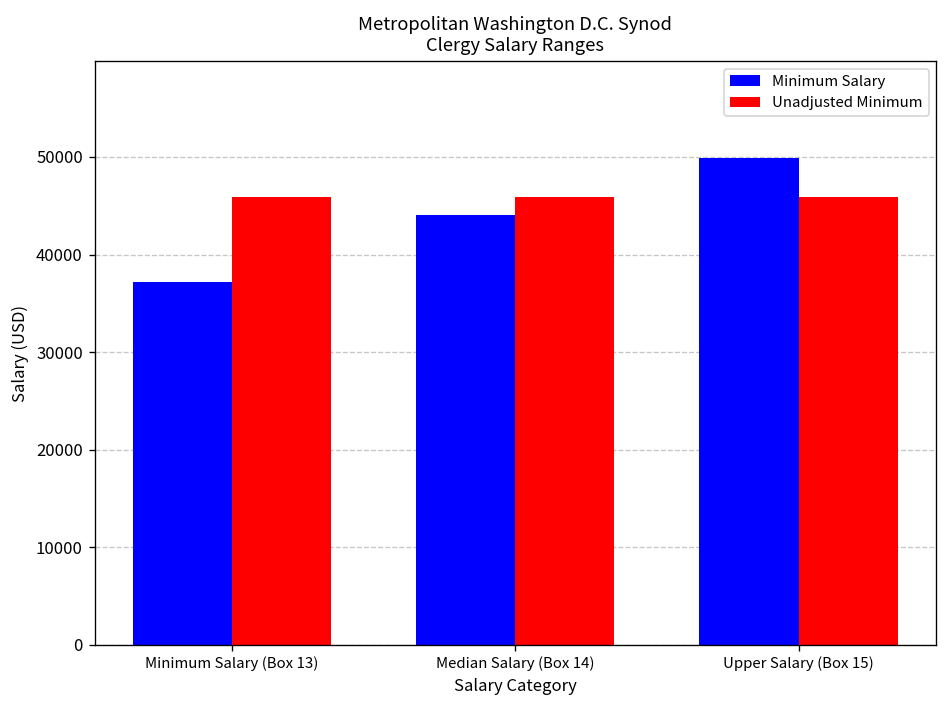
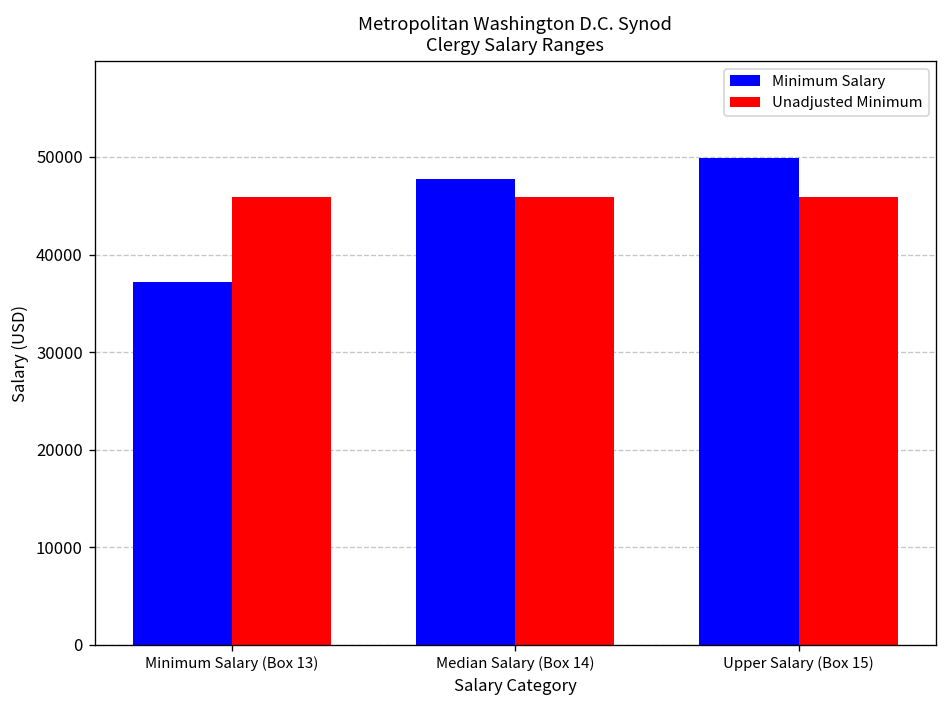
  {
    "Minimum Salary": {
      "Minimum Salary (Box 13)": 37000,
-     "Median Salary (Box 14)": 44000,
+     "Median Salary (Box 14)": 48000,
      "Upper Salary (Box 15)": 50000
    },
    "Unadjusted Minimum": {
      "Minimum Salary (Box 13)": 46000,
      "Median Salary (Box 14)": 46000,
      "Upper Salary (Box 15)": 46000
    }
  }
